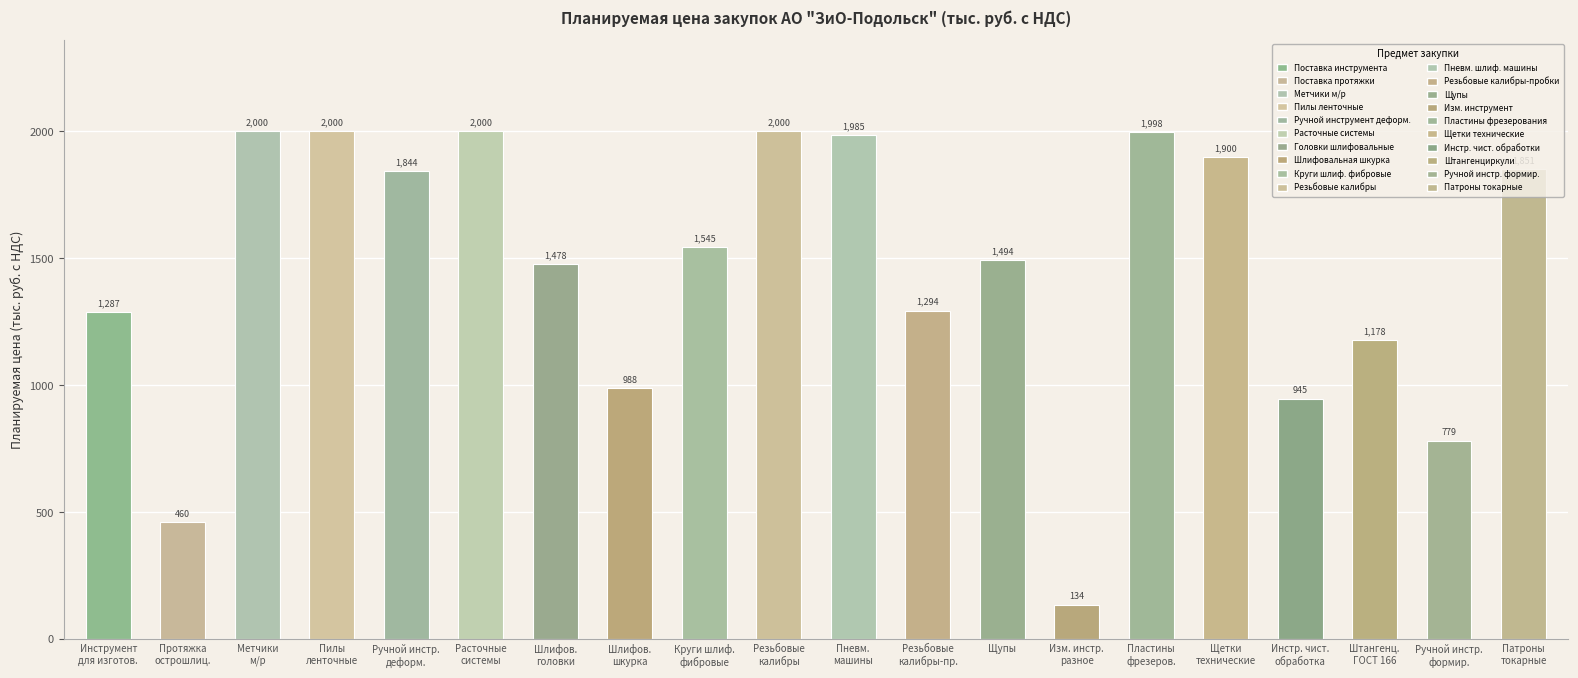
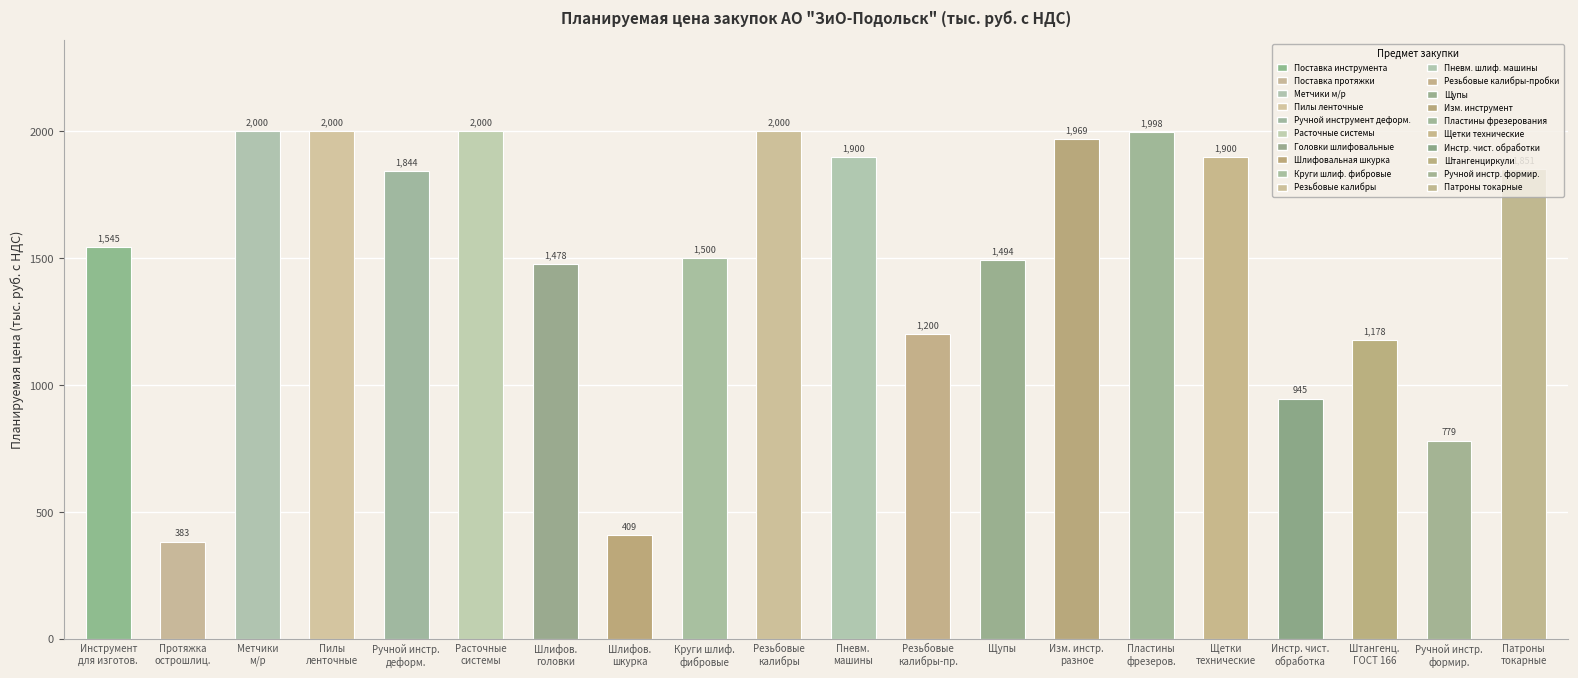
  {
-   "Инструмент для изготов.": "1,287",
-   "Протяжка острошлиц.": "460",
+   "Инструмент для изготов.": "1,545",
+   "Протяжка острошлиц.": "383",
    "Метчики м/р": "2,000",
    "Пилы ленточные": "2,000",
    "Ручной инстр. деформ.": "1,844",
    "Расточные системы": "2,000",
    "Шлифов. головки": "1,478",
-   "Шлифов. шкурка": "988",
-   "Круги шлиф. фибровые": "1,545",
+   "Шлифов. шкурка": "409",
+   "Круги шлиф. фибровые": "1,500",
    "Резьбовые калибры": "2,000",
-   "Пневм. машины": "1,985",
-   "Резьбовые калибры-пр.": "1,294",
+   "Пневм. машины": "1,900",
+   "Резьбовые калибры-пр.": "1,200",
    "Щупы": "1,494",
-   "Изм. инстр. разное": "134",
+   "Изм. инстр. разное": "1,969",
    "Пластины фрезеров.": "1,998",
    "Щетки технические": "1,900",
    "Инстр. чист. обработка": "945",
    "Штангенц. ГОСТ 166": "1,178",
    "Ручной инстр. формир.": "779"
  }
